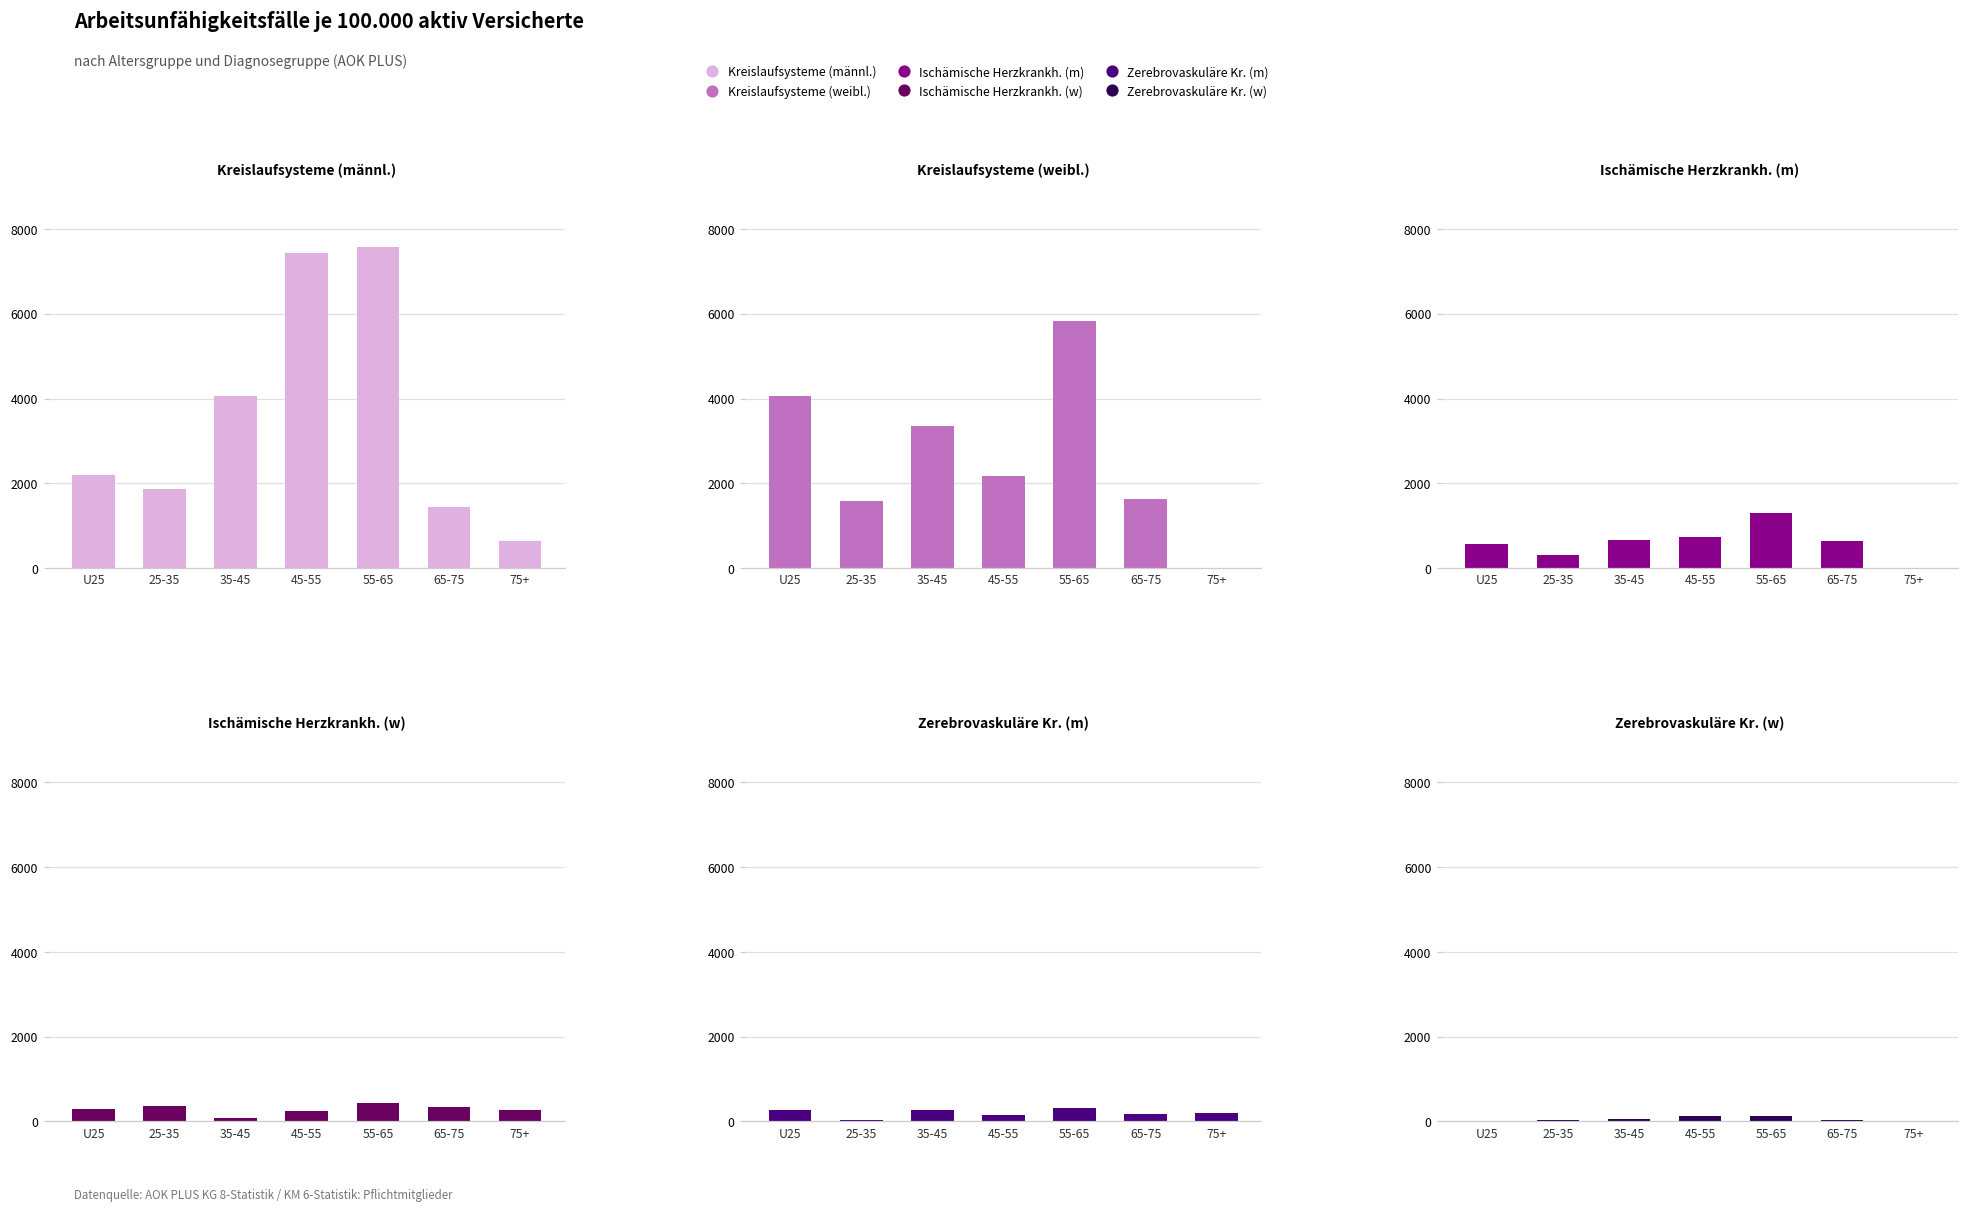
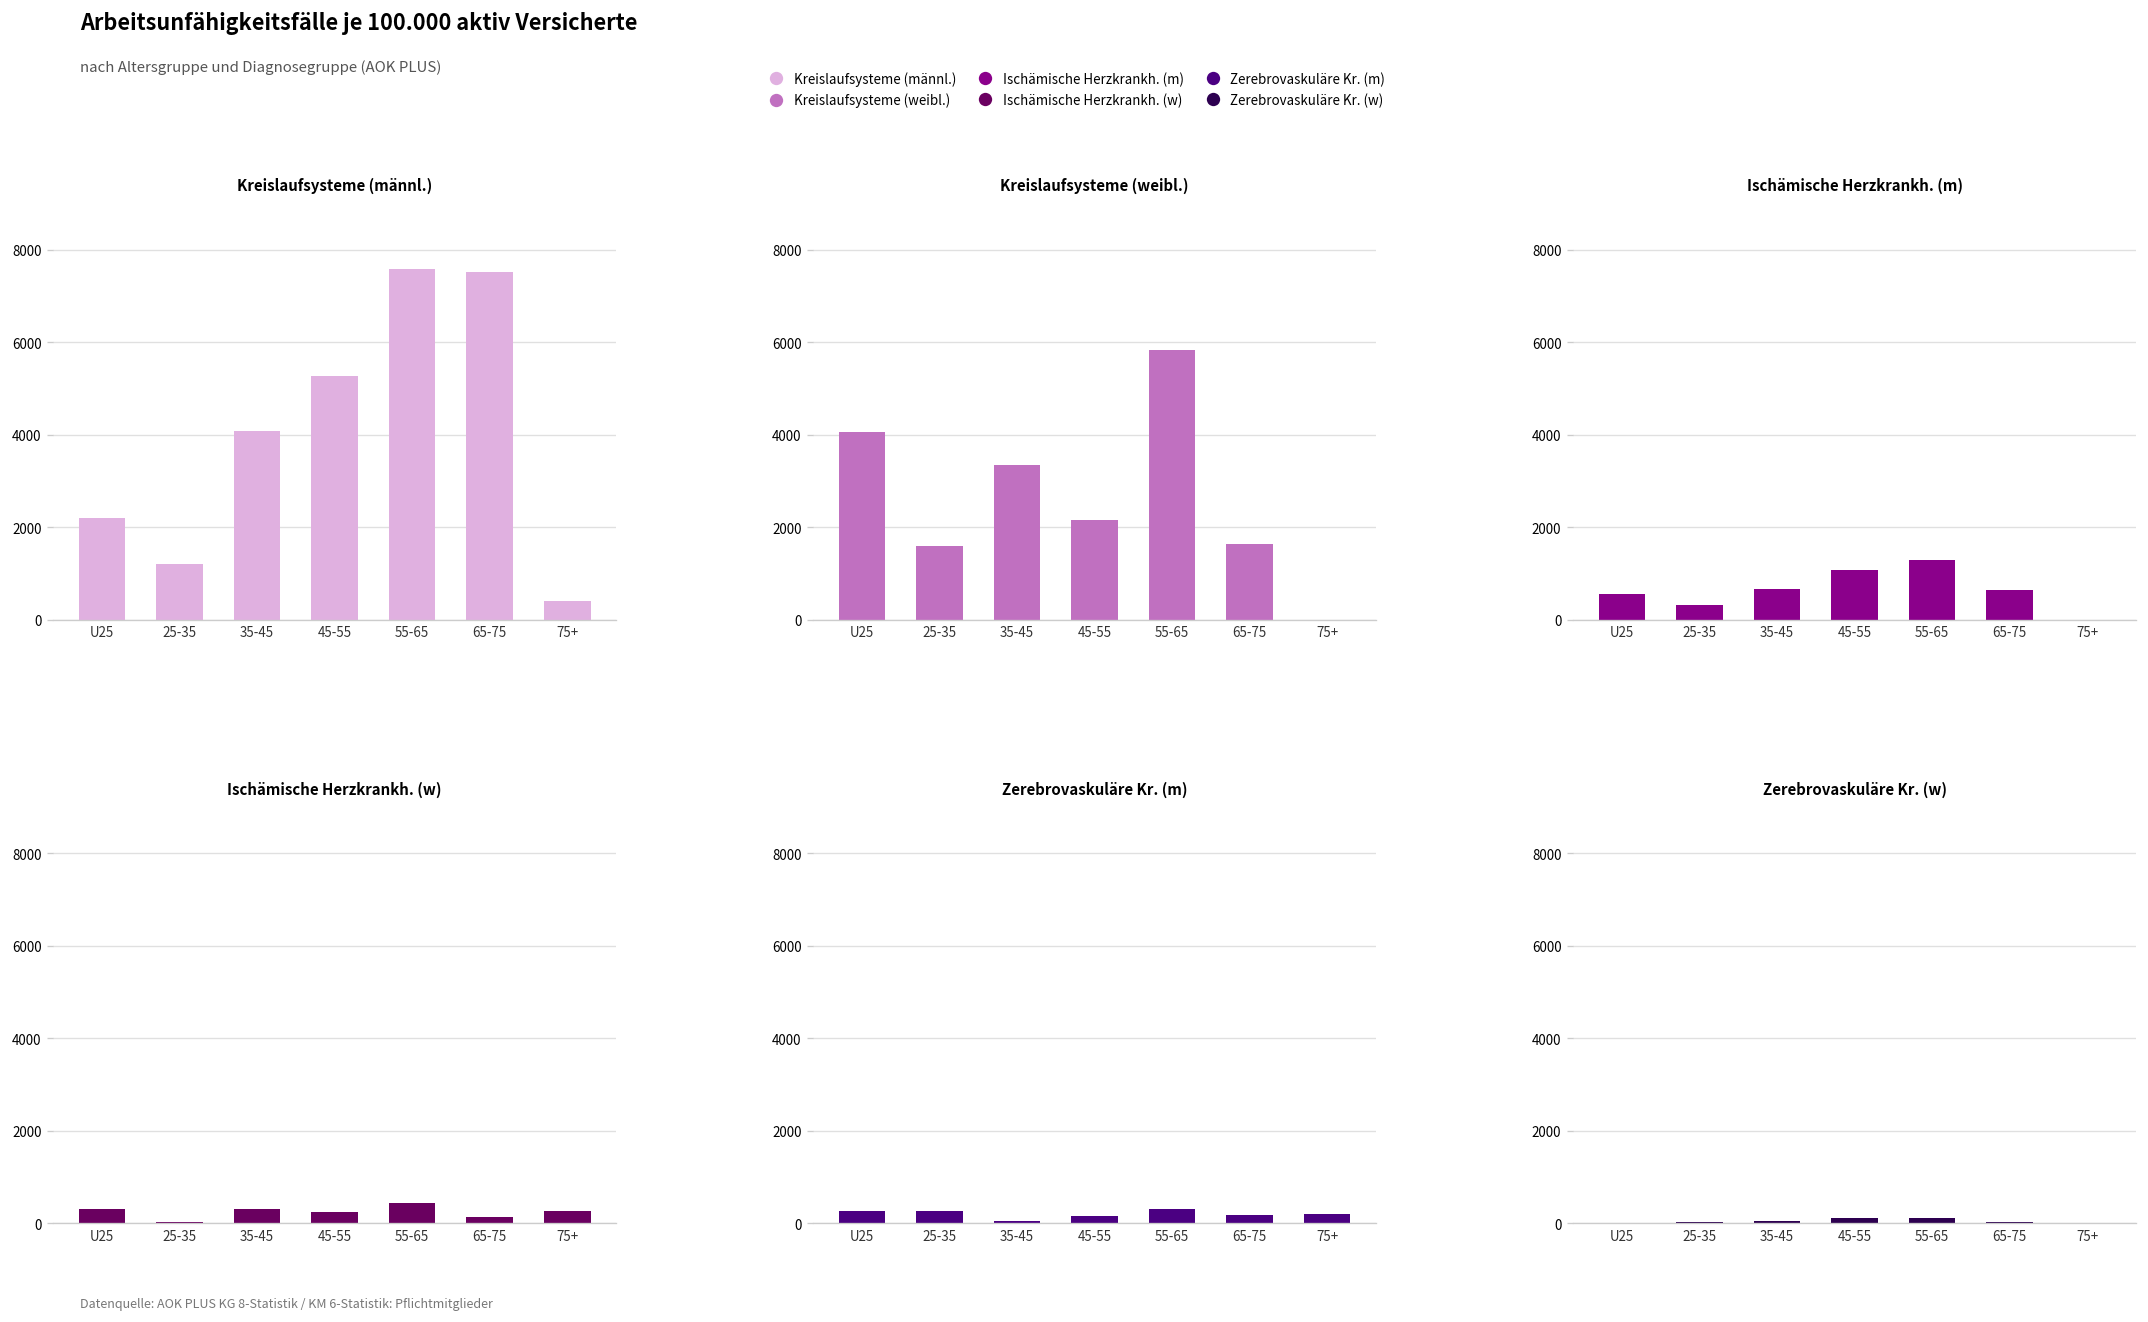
  {
    "Kreislaufsysteme (männl.)": {
      "U25": 2200,
-     "25-35": 1900,
+     "25-35": 1200,
      "35-45": 4100,
-     "45-55": 7400,
+     "45-55": 5300,
      "55-65": 7600,
-     "65-75": 1400,
-     "75+": 600
+     "65-75": 7500,
+     "75+": 400
    },
    "Kreislaufsysteme (weibl.)": {
      "U25": 4100,
      "25-35": 1600,
      "35-45": 3300,
      "45-55": 2200,
      "55-65": 5800,
      "65-75": 1600,
      "75+": 0
    },
    "Ischämische Herzkrankh. (m)": {
      "U25": 600,
      "25-35": 300,
      "35-45": 700,
-     "45-55": 700,
+     "45-55": 1100,
      "55-65": 1300,
      "65-75": 600,
      "75+": 0
    },
    "Ischämische Herzkrankh. (w)": {
      "U25": 300,
-     "25-35": 400,
-     "35-45": 100,
+     "25-35": 0,
+     "35-45": 300,
      "45-55": 200,
      "55-65": 400,
-     "65-75": 300,
+     "65-75": 100,
      "75+": 300
    },
    "Zerebrovaskuläre Kr. (m)": {
      "U25": 300,
-     "25-35": 0,
-     "35-45": 300,
+     "25-35": 300,
+     "35-45": 100,
      "45-55": 200,
      "55-65": 300,
      "65-75": 200,
      "75+": 200
    },
    "Zerebrovaskuläre Kr. (w)": {
      "45-55": 100,
      "55-65": 100,
      "75+": 0
    }
  }
